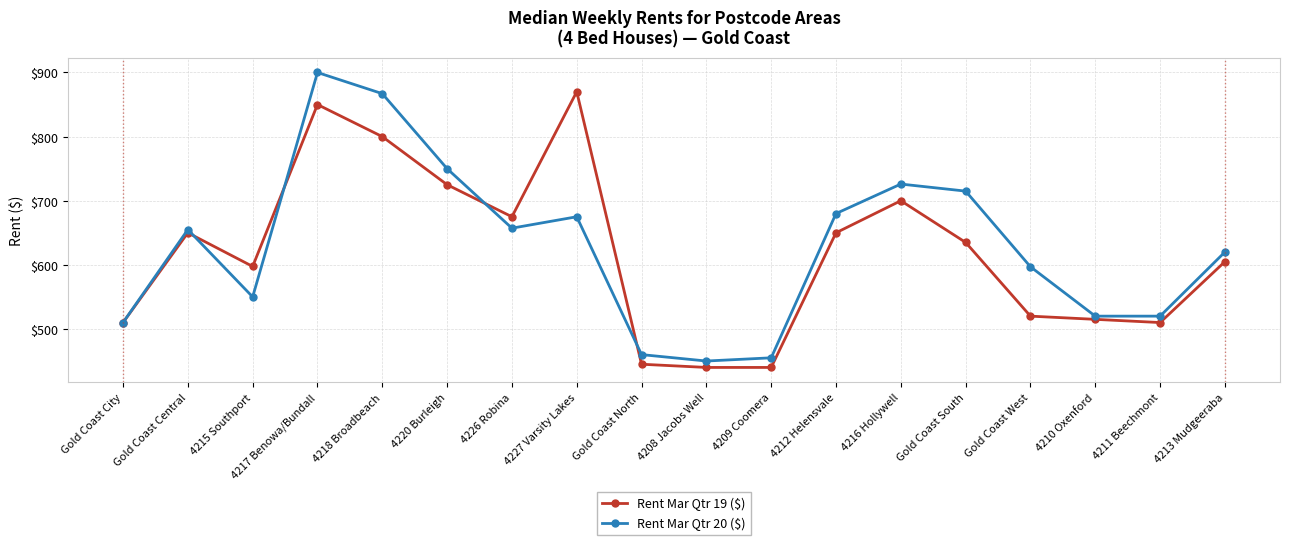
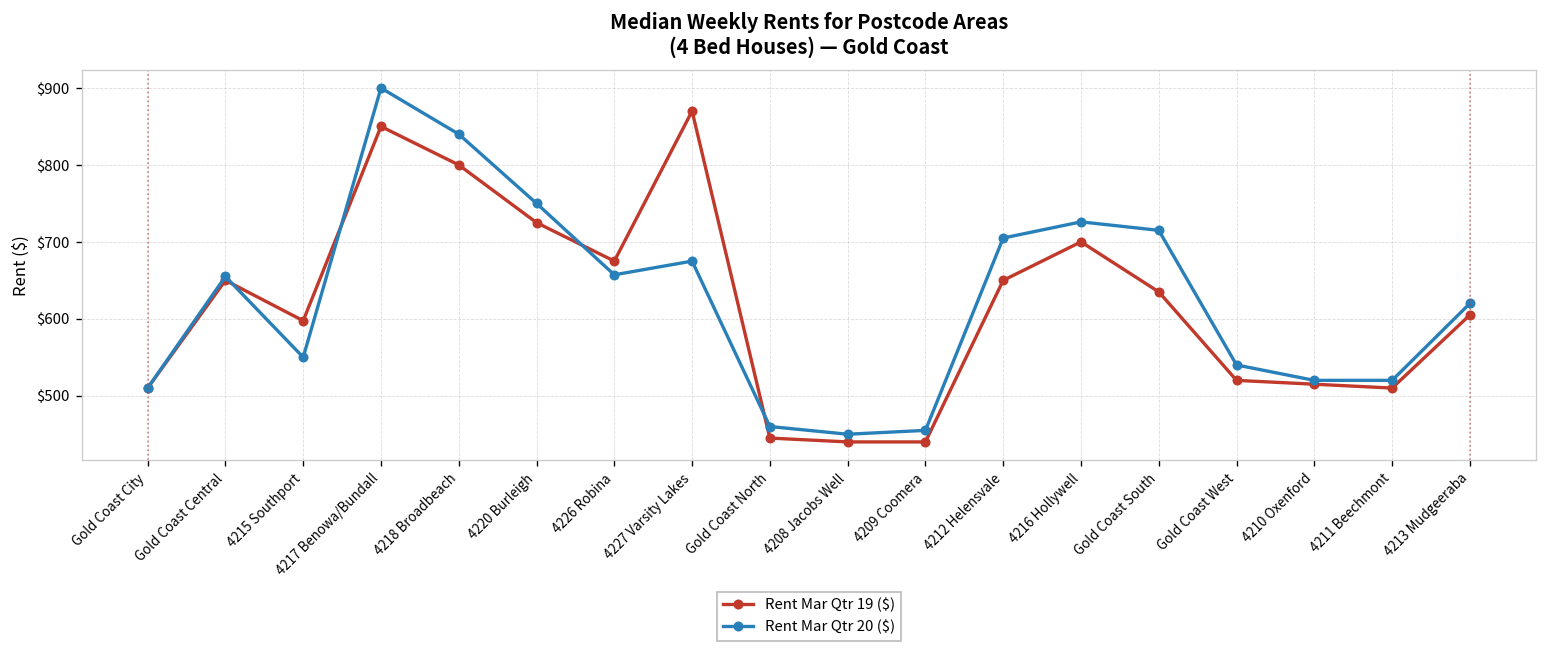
  {
    "Rent Mar Qtr 19 ($)": {
      "Gold Coast Central": "$650",
      "4215 Southport": "$600",
      "4217 Benowa/Bundall": "$850",
      "4218 Broadbeach": "$800",
      "4220 Burleigh": "$730",
      "4226 Robina": "$680",
      "4227 Varsity Lakes": "$870",
      "Gold Coast North": "$450",
      "4208 Jacobs Well": "$440",
      "4209 Coomera": "$440",
      "4212 Helensvale": "$650",
      "4216 Hollywell": "$700",
      "Gold Coast South": "$640",
      "Gold Coast West": "$520",
      "4210 Oxenford": "$520",
      "4211 Beechmont": "$510",
      "4213 Mudgeeraba": "$610"
    },
    "Rent Mar Qtr 20 ($)": {
      "Gold Coast Central": "$660",
      "4215 Southport": "$550",
      "4217 Benowa/Bundall": "$900",
-     "4218 Broadbeach": "$870",
+     "4218 Broadbeach": "$840",
      "4220 Burleigh": "$750",
      "4226 Robina": "$660",
      "4227 Varsity Lakes": "$680",
      "Gold Coast North": "$460",
      "4208 Jacobs Well": "$450",
      "4209 Coomera": "$460",
-     "4212 Helensvale": "$680",
+     "4212 Helensvale": "$710",
      "4216 Hollywell": "$730",
      "Gold Coast South": "$720",
-     "Gold Coast West": "$600",
+     "Gold Coast West": "$540",
      "4210 Oxenford": "$520",
      "4211 Beechmont": "$520",
      "4213 Mudgeeraba": "$620"
    }
  }
